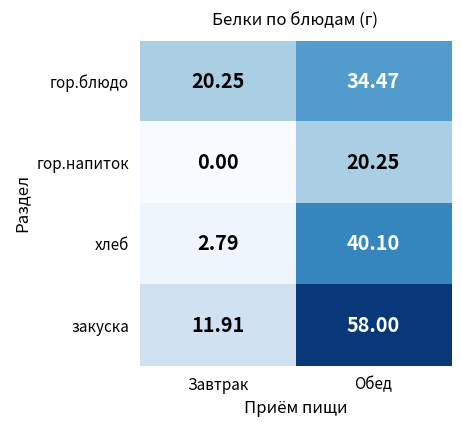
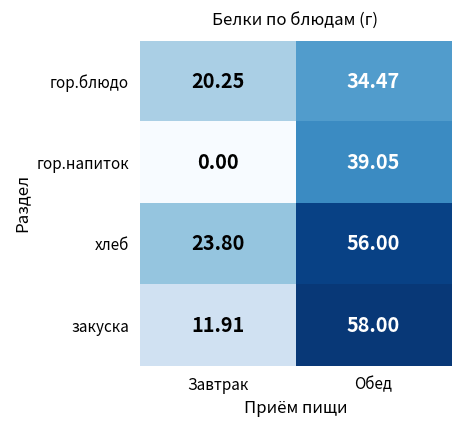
  {
    "гор.блюдо": {
      "Завтрак": 20.25,
      "Обед": 34.47
    },
    "гор.напиток": {
      "Завтрак": 0.00,
-     "Обед": 20.25
+     "Обед": 39.05
    },
    "хлеб": {
-     "Завтрак": 2.79,
-     "Обед": 40.10
+     "Завтрак": 23.80,
+     "Обед": 56.00
    },
    "закуска": {
      "Завтрак": 11.91,
      "Обед": 58.00
    }
  }
